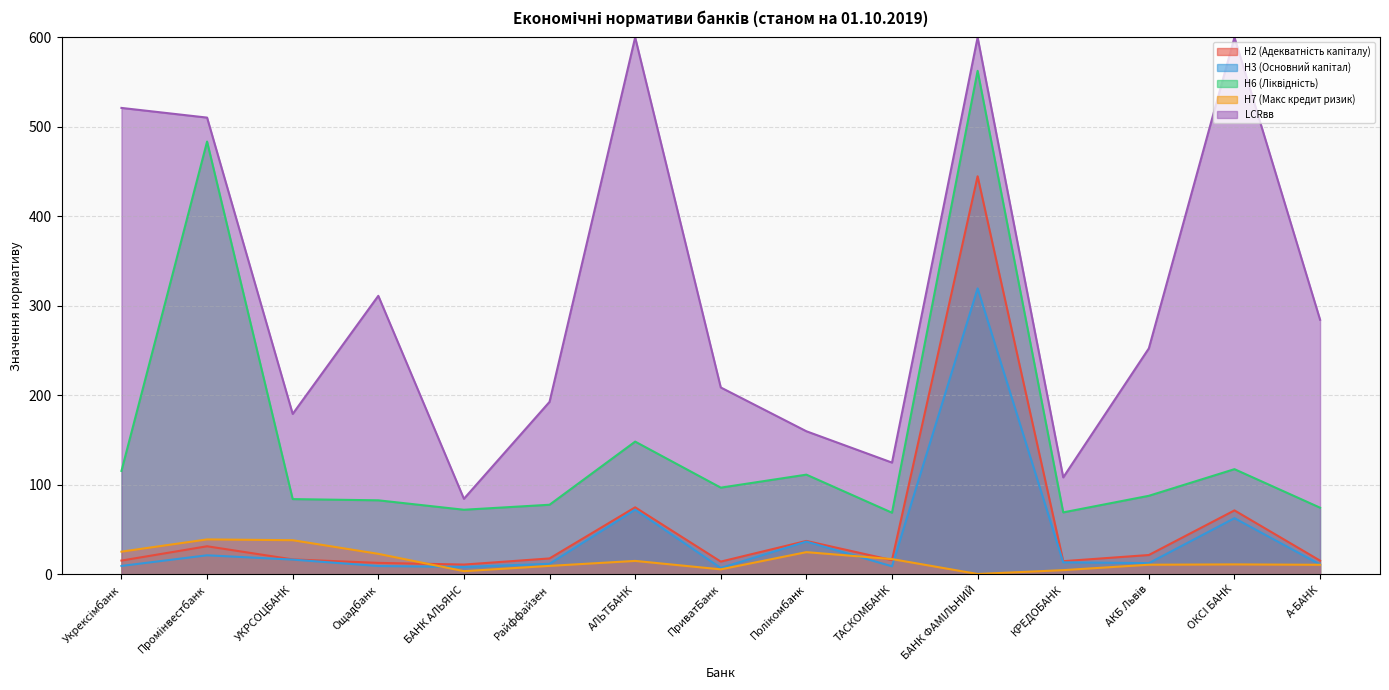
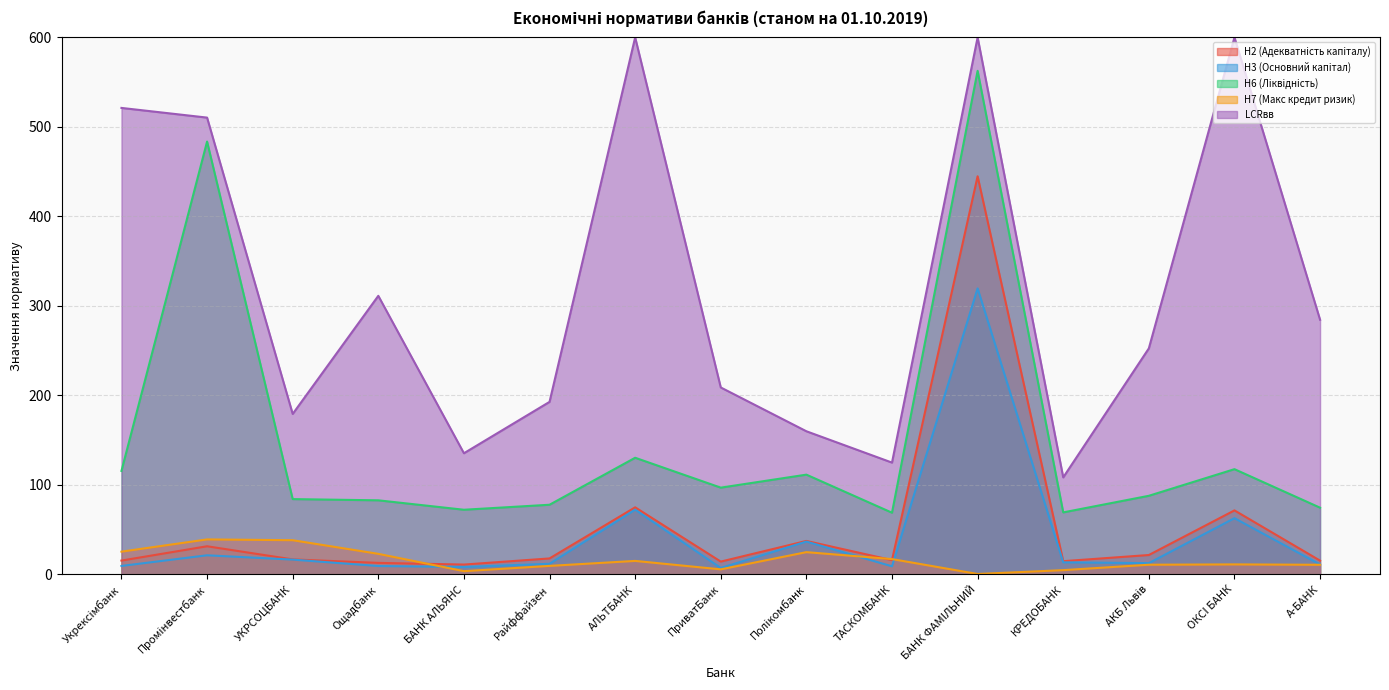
  {
    "Н2 (Адекватність капіталу)": {
      "Укрексімбанк": 20,
      "Промінвестбанк": 30,
      "Ощадбанк": 10,
      "Райффайзен": 20,
      "ПриватБанк": 10,
      "БАНК ФАМІЛЬНИЙ": 440,
      "АКБ Львів": 20,
      "ОКСІ БАНК": 70,
      "А-БАНК": 20
    },
    "Н3 (Основний капітал)": {
      "Укрексімбанк": 10,
      "Промінвестбанк": 20,
      "Ощадбанк": 10,
      "ТАСКОМБАНК": 10,
      "БАНК ФАМІЛЬНИЙ": 320,
      "ОКСІ БАНК": 60
    },
    "Н6 (Ліквідність)": {
      "Укрексімбанк": 120,
      "Промінвестбанк": 480,
      "УКРСОЦБАНК": 80,
      "Ощадбанк": 80,
      "БАНК АЛЬЯНС": 70,
      "Райффайзен": 80,
-     "АЛЬТБАНК": 150,
+     "АЛЬТБАНК": 130,
      "ПриватБанк": 100,
      "Полікомбанк": 110,
      "ТАСКОМБАНК": 70,
      "БАНК ФАМІЛЬНИЙ": 560,
      "КРЕДОБАНК": 70,
      "АКБ Львів": 90,
      "ОКСІ БАНК": 120,
      "А-БАНК": 70
    },
    "Н7 (Макс кредит ризик)": {
      "Укрексімбанк": 30,
      "Промінвестбанк": 40,
      "УКРСОЦБАНК": 40,
      "Ощадбанк": 20,
      "БАНК АЛЬЯНС": 0,
      "АЛЬТБАНК": 20,
      "Полікомбанк": 20,
      "БАНК ФАМІЛЬНИЙ": 0,
      "КРЕДОБАНК": 0,
      "ОКСІ БАНК": 10
    },
    "LCRвв": {
      "Укрексімбанк": 520,
      "Промінвестбанк": 510,
      "УКРСОЦБАНК": 180,
      "Ощадбанк": 310,
-     "БАНК АЛЬЯНС": 80,
+     "БАНК АЛЬЯНС": 140,
      "Райффайзен": 190,
      "АЛЬТБАНК": 600,
      "ПриватБанк": 210,
      "Полікомбанк": 160,
      "ТАСКОМБАНК": 120,
      "БАНК ФАМІЛЬНИЙ": 600,
      "КРЕДОБАНК": 110,
      "АКБ Львів": 250,
      "ОКСІ БАНК": 600,
      "А-БАНК": 280
    }
  }
